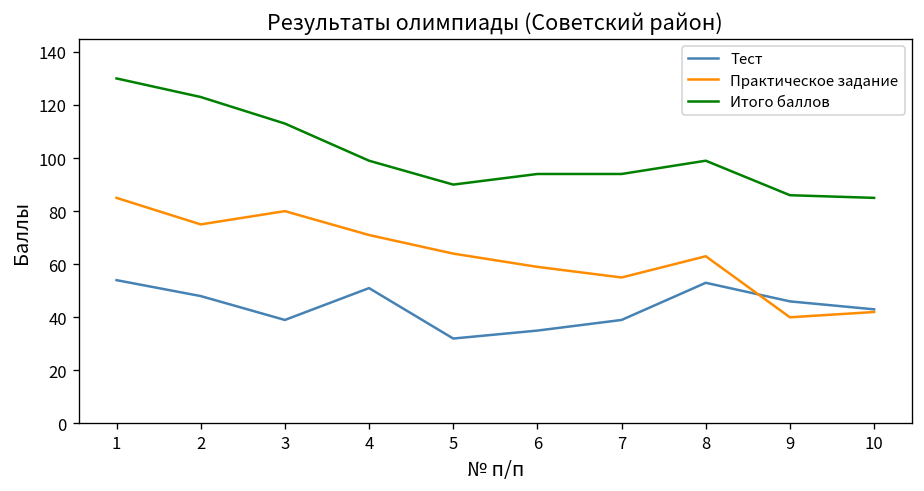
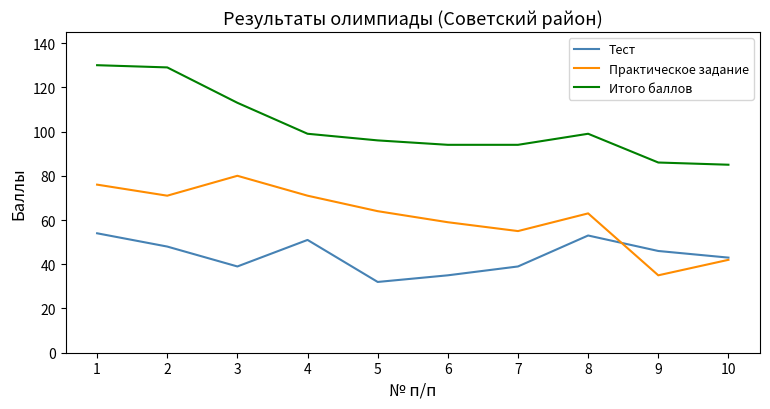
  {
    "Тест": {
      "1": 54,
      "2": 48,
      "3": 39,
      "4": 51,
      "5": 32,
      "6": 35,
      "7": 39,
      "8": 53,
      "9": 46
    },
    "Практическое задание": {
-     "1": 85,
-     "2": 75,
+     "1": 76,
+     "2": 71,
      "3": 80,
      "4": 71,
      "5": 64,
      "6": 59,
      "7": 55,
      "8": 63,
-     "9": 40
+     "9": 35
    },
    "Итого баллов": {
      "1": 130,
-     "2": 123,
+     "2": 129,
      "3": 113,
      "4": 99,
-     "5": 90,
+     "5": 96,
      "6": 94,
      "7": 94,
      "8": 99,
      "9": 86,
      "10": 85
    }
  }
